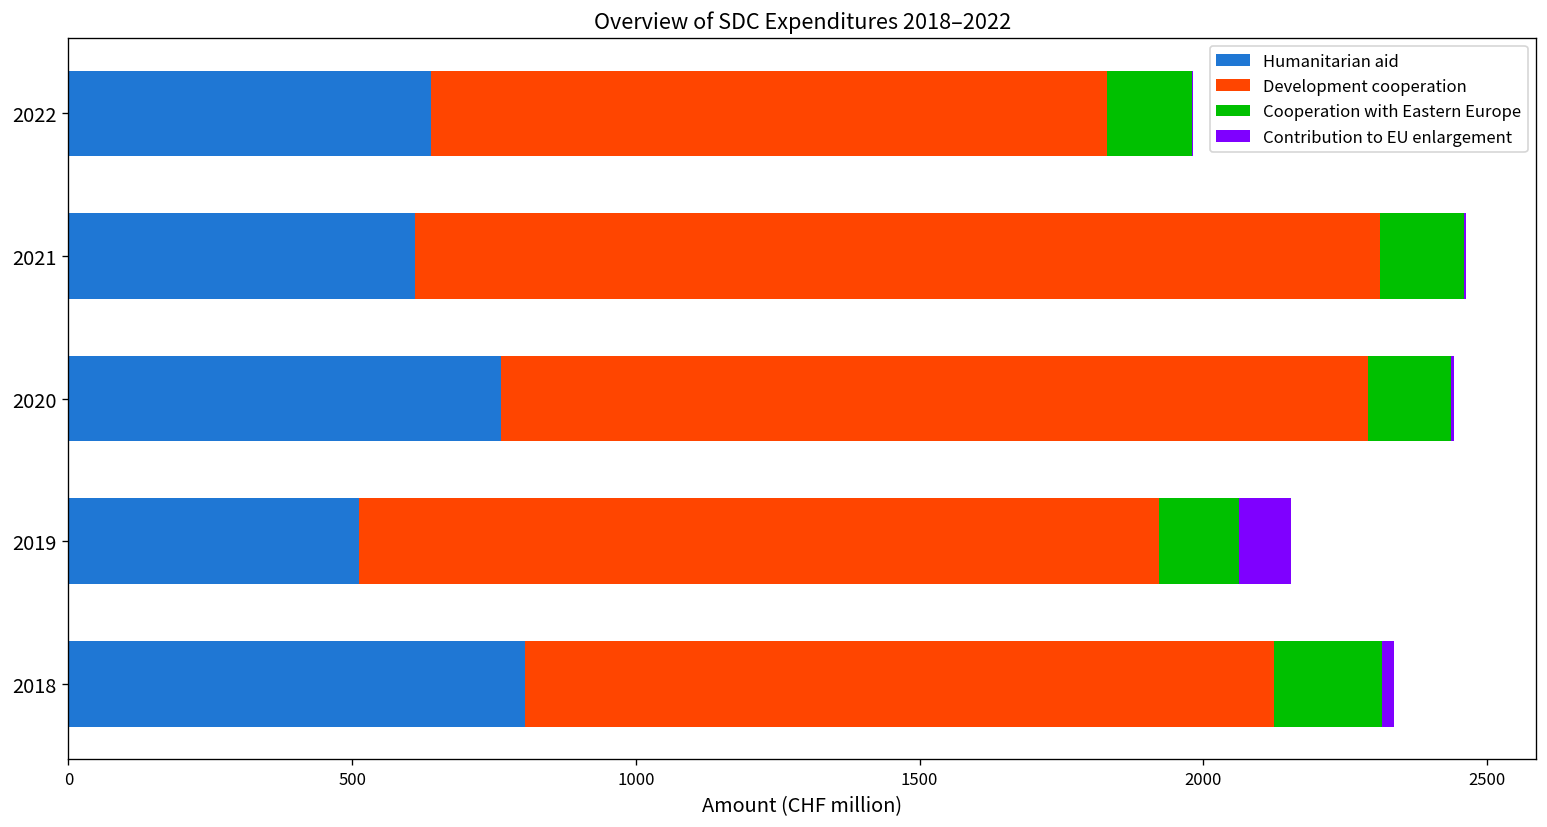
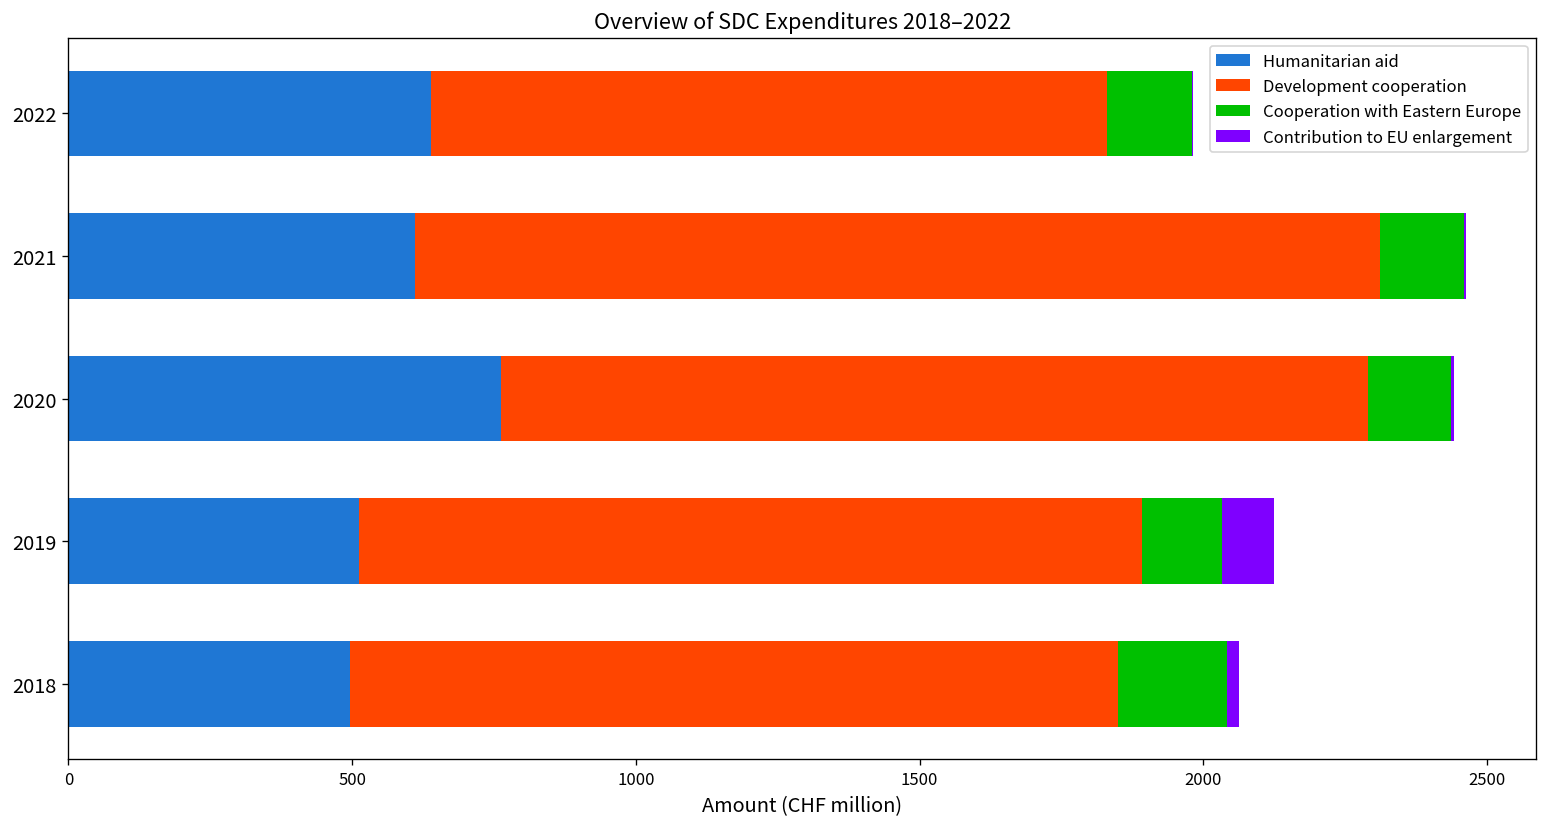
  {
    "Humanitarian aid": {
      "2022": 640,
      "2021": 610,
      "2020": 760,
      "2019": 510,
-     "2018": 810
+     "2018": 500
    },
    "Development cooperation": {
      "2022": 1190,
      "2021": 1700,
      "2020": 1530,
-     "2019": 1410,
-     "2018": 1320
+     "2019": 1380,
+     "2018": 1350
    },
    "Cooperation with Eastern Europe": {
      "2022": 150,
      "2021": 150,
      "2020": 140,
      "2019": 140,
      "2018": 190
    },
    "Contribution to EU enlargement": {
      "2020": 10,
      "2019": 90,
      "2018": 20
    }
  }
